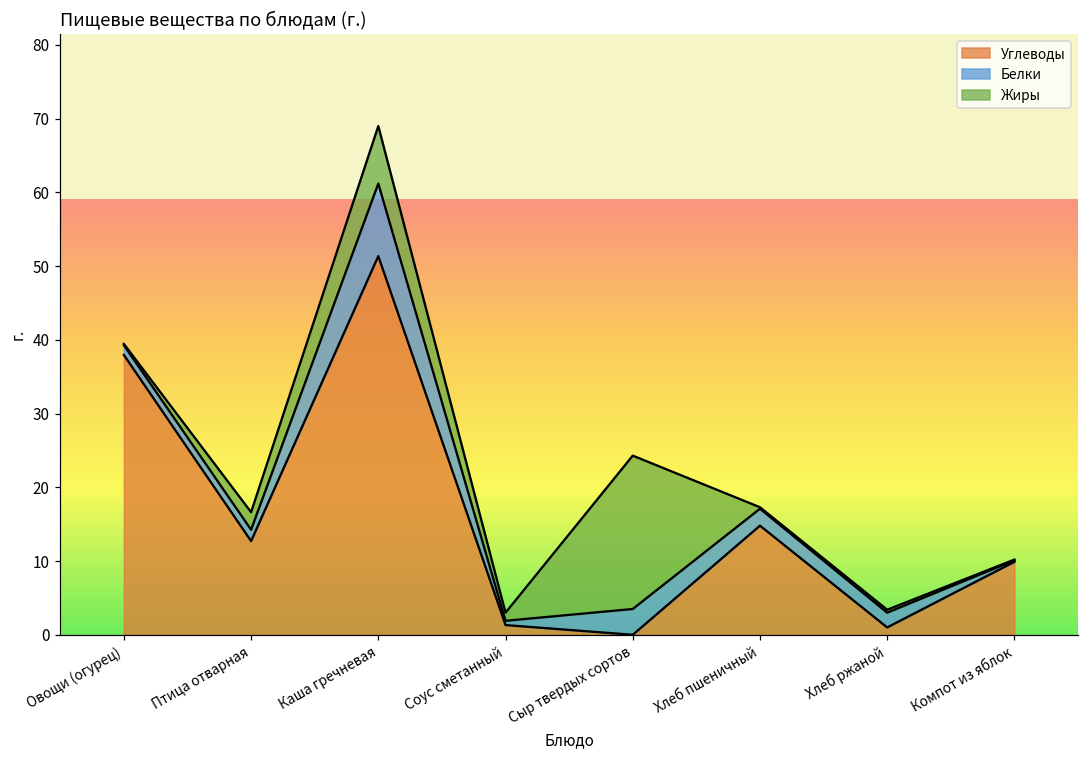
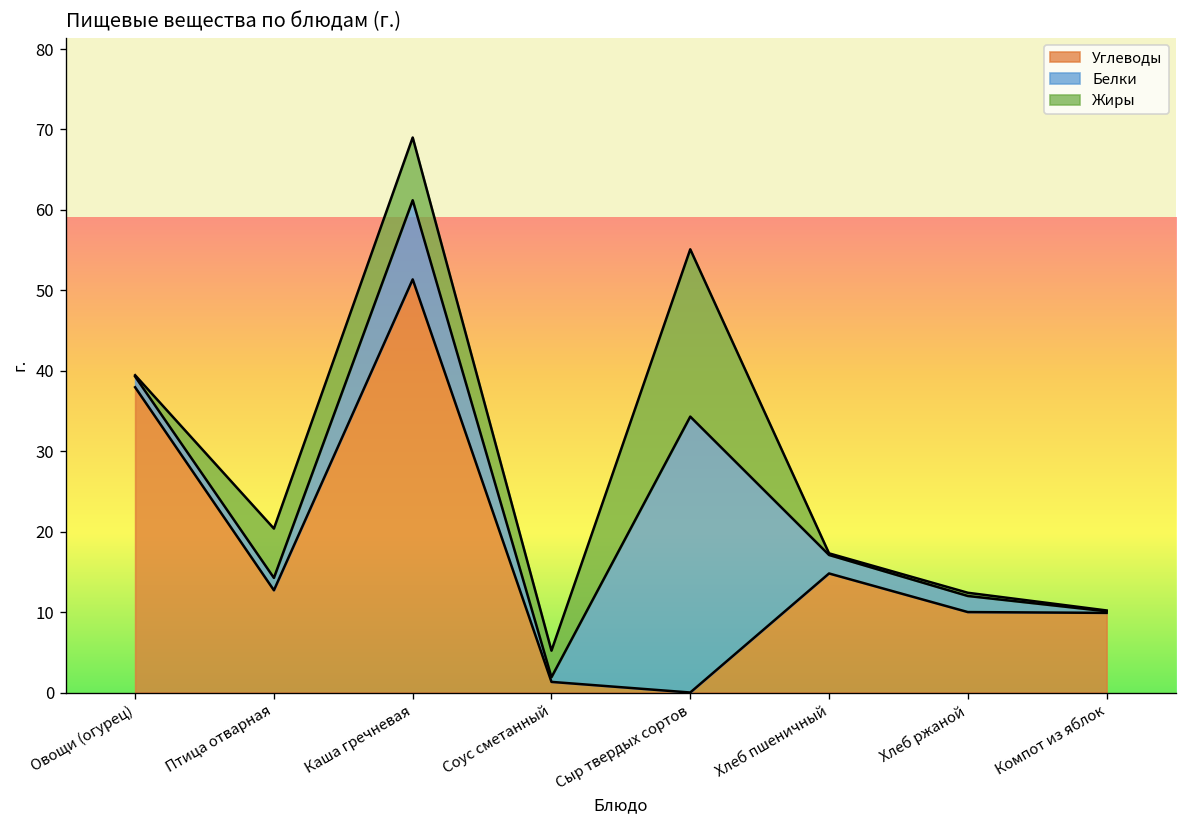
  {
    "Углеводы": {
      "Овощи (огурец)": 38,
      "Птица отварная": 13,
      "Каша гречневая": 51,
      "Соус сметанный": 1,
      "Сыр твердых сортов": 0,
      "Хлеб пшеничный": 15,
-     "Хлеб ржаной": 1
+     "Хлеб ржаной": 10
    },
    "Белки": {
      "Птица отварная": 2,
      "Каша гречневая": 10,
      "Соус сметанный": 1,
-     "Сыр твердых сортов": 4,
+     "Сыр твердых сортов": 34,
      "Хлеб ржаной": 2
    },
    "Жиры": {
-     "Птица отварная": 2,
+     "Птица отварная": 6,
      "Каша гречневая": 8,
-     "Соус сметанный": 1,
+     "Соус сметанный": 3,
      "Сыр твердых сортов": 21,
      "Хлеб ржаной": 0
    }
  }
